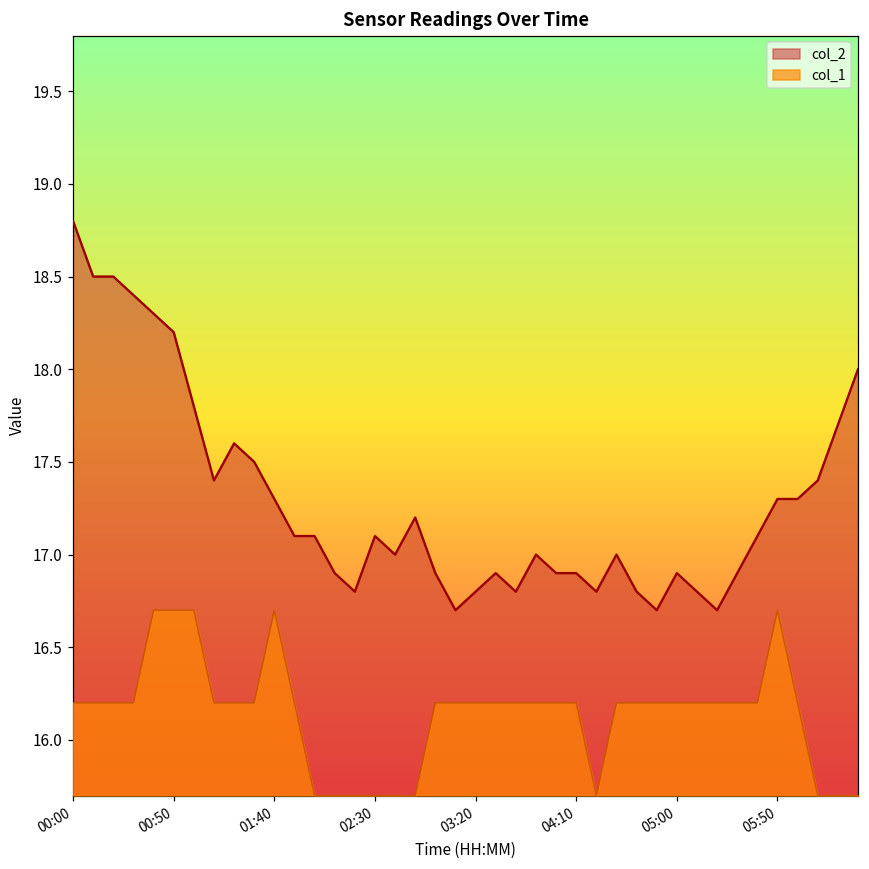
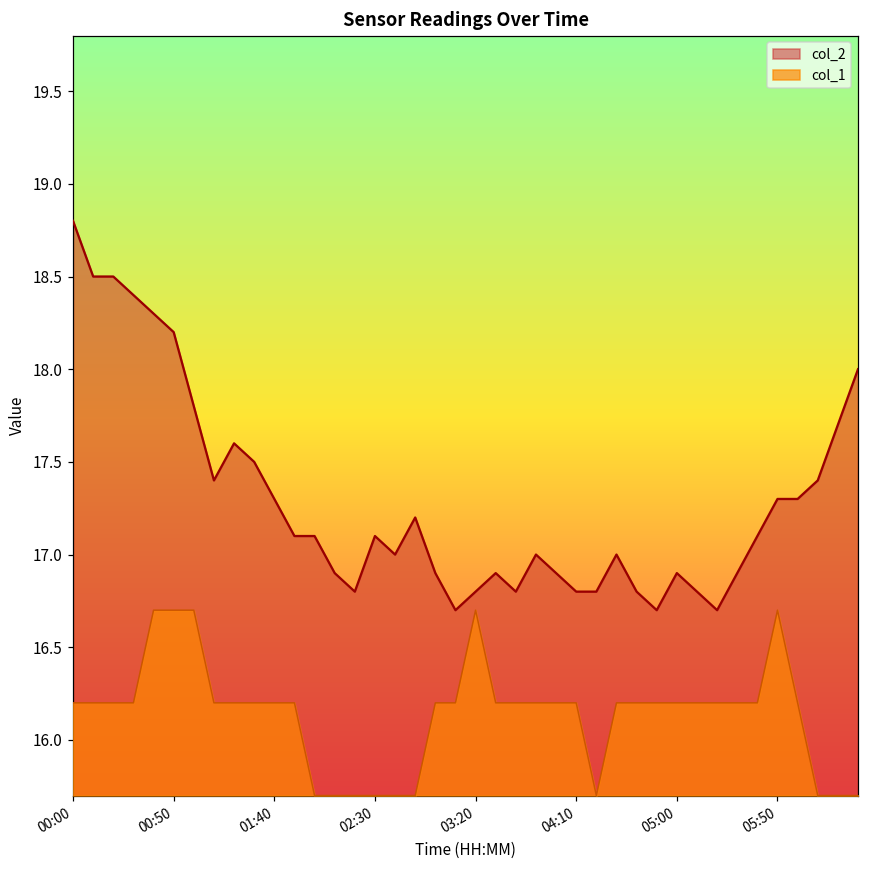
  {
    "col_2": {
      "00:00": 18.8,
      "00:50": 18.2,
      "01:40": 17.3,
      "02:30": 17.1,
      "03:20": 16.8,
-     "04:10": 16.9,
+     "04:10": 16.8,
      "05:00": 16.9,
      "05:50": 17.3
    },
    "col_1": {
      "00:00": 16.20,
      "00:50": 16.70,
-     "01:40": 16.70,
+     "01:40": 16.20,
      "02:30": 15.70,
-     "03:20": 16.20,
+     "03:20": 16.70,
      "04:10": 16.20,
      "05:00": 16.20,
      "05:50": 16.70
    }
  }
